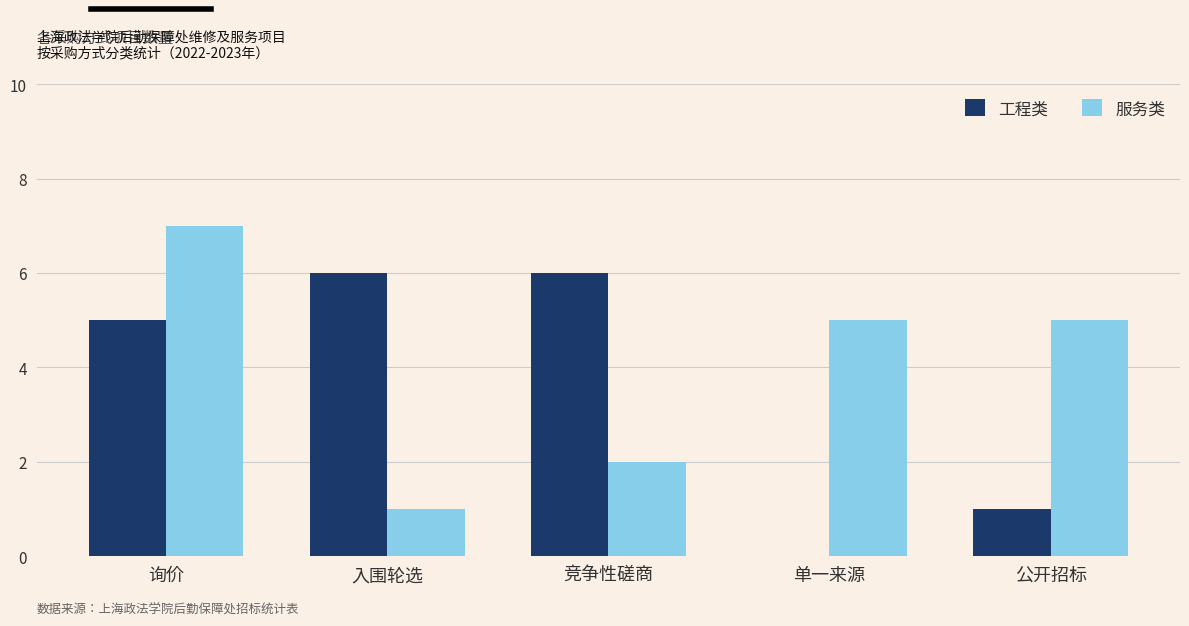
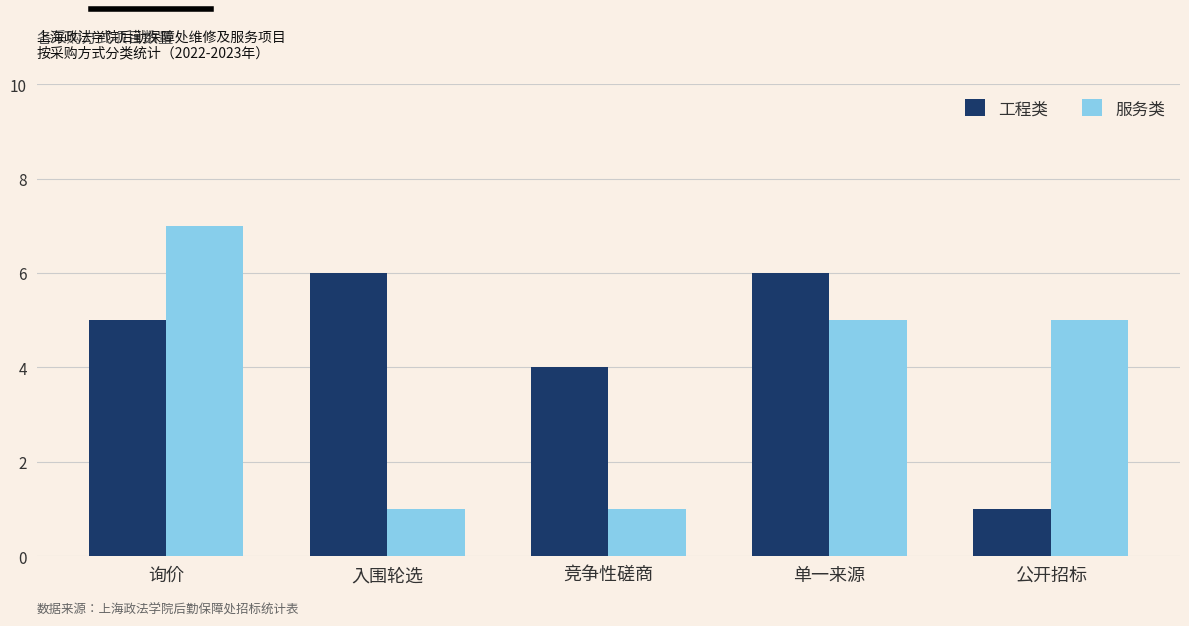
  {
    "工程类": {
      "询价": 5,
      "入围轮选": 6,
-     "竞争性磋商": 6,
-     "单一来源": 0,
+     "竞争性磋商": 4,
+     "单一来源": 6,
      "公开招标": 1
    },
    "服务类": {
      "询价": 7,
      "入围轮选": 1,
-     "竞争性磋商": 2,
+     "竞争性磋商": 1,
      "单一来源": 5,
      "公开招标": 5
    }
  }
